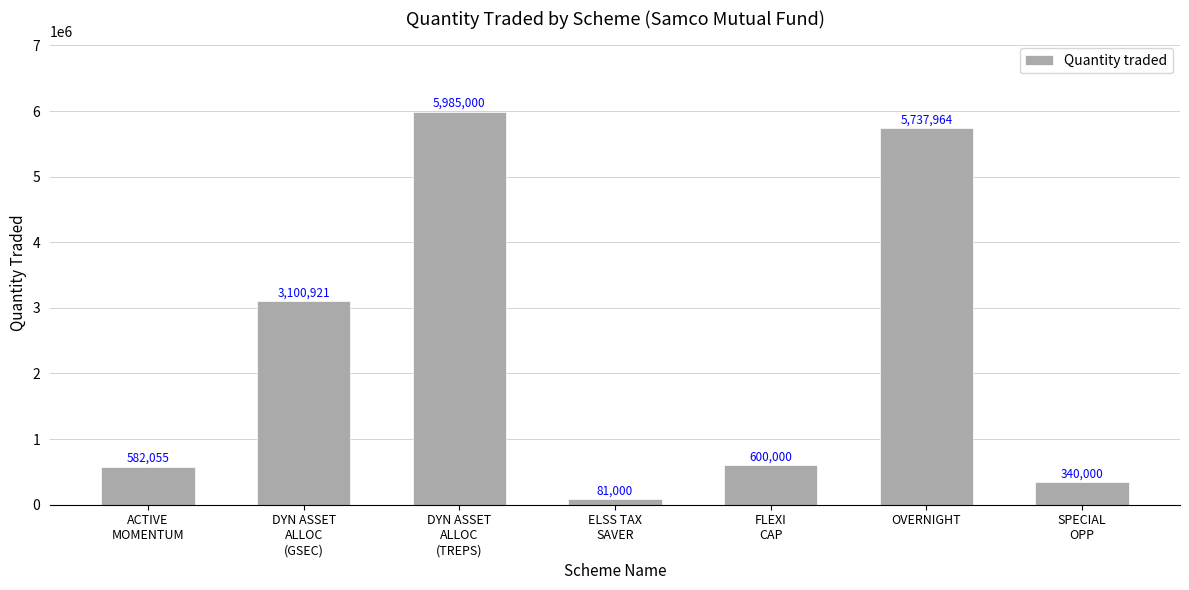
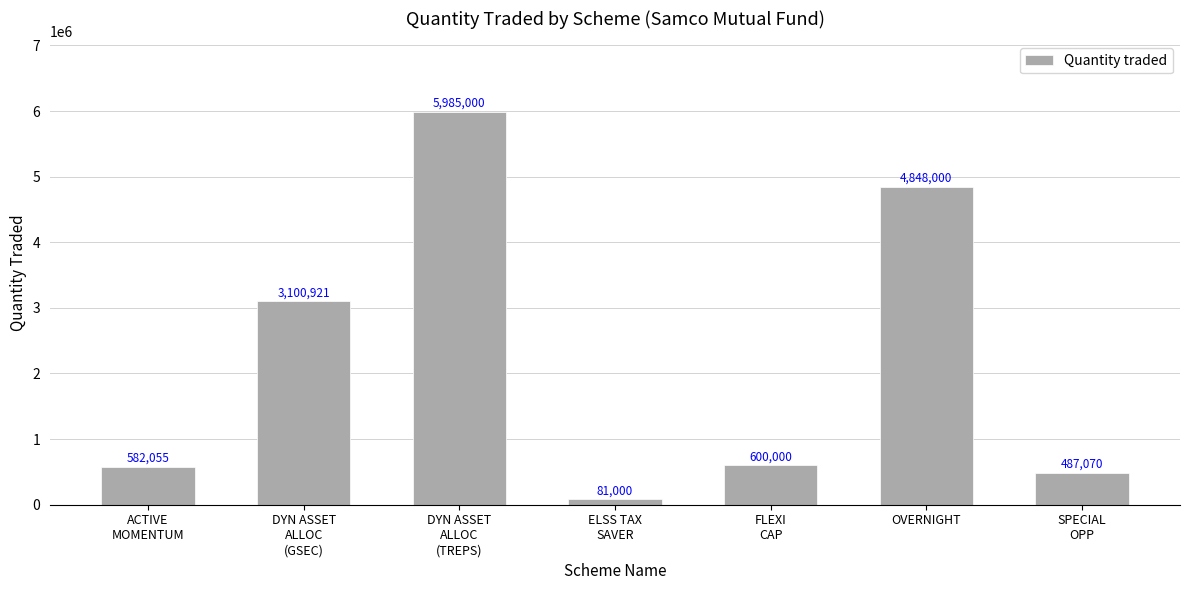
  {
    "ACTIVE MOMENTUM": "582,055",
    "DYN ASSET ALLOC (GSEC)": "3,100,921",
    "DYN ASSET ALLOC (TREPS)": "5,985,000",
    "ELSS TAX SAVER": "81,000",
    "FLEXI CAP": "600,000",
-   "OVERNIGHT": "5,737,964",
-   "SPECIAL OPP": "340,000"
+   "OVERNIGHT": "4,848,000",
+   "SPECIAL OPP": "487,070"
  }
